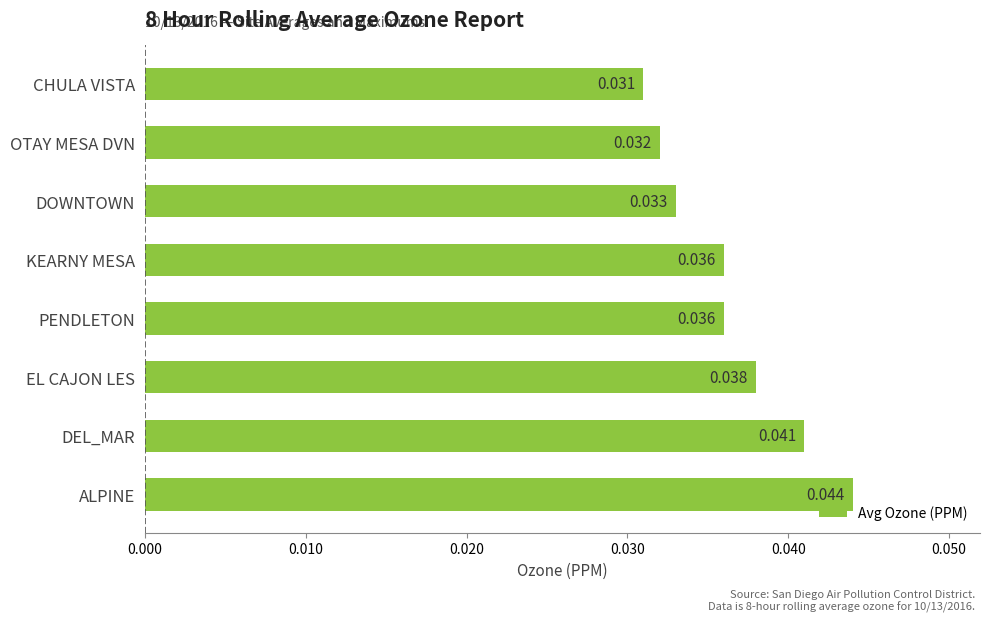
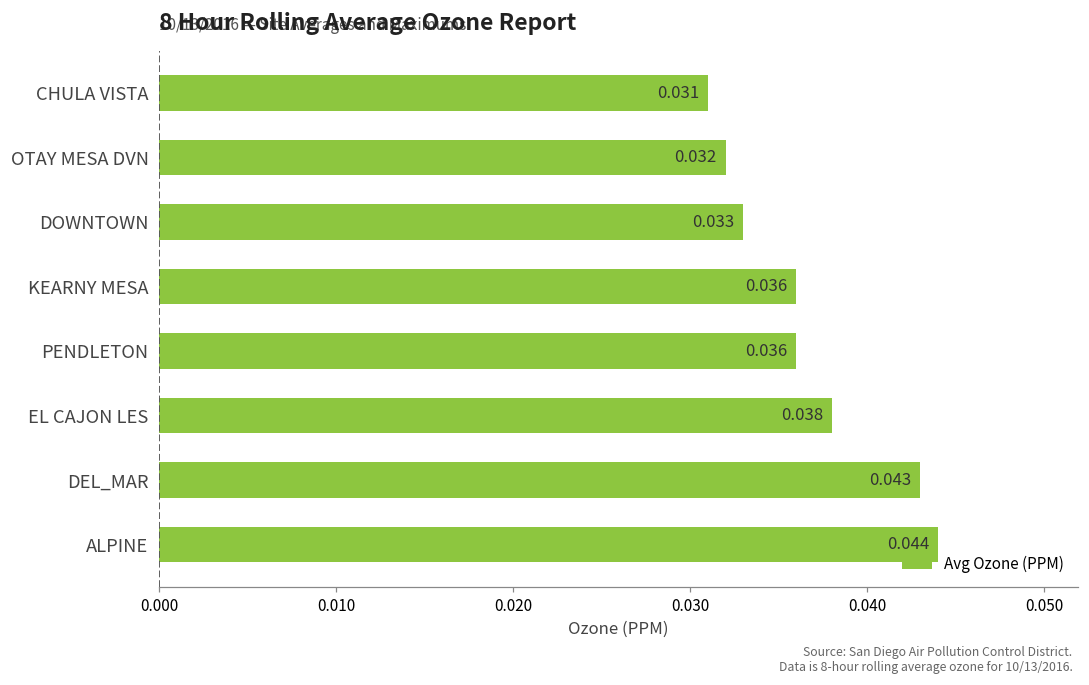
  {
    "CHULA VISTA": 0.031,
    "OTAY MESA DVN": 0.032,
    "DOWNTOWN": 0.033,
    "KEARNY MESA": 0.036,
    "PENDLETON": 0.036,
    "EL CAJON LES": 0.038,
-   "DEL_MAR": 0.041,
+   "DEL_MAR": 0.043,
    "ALPINE": 0.044
  }
